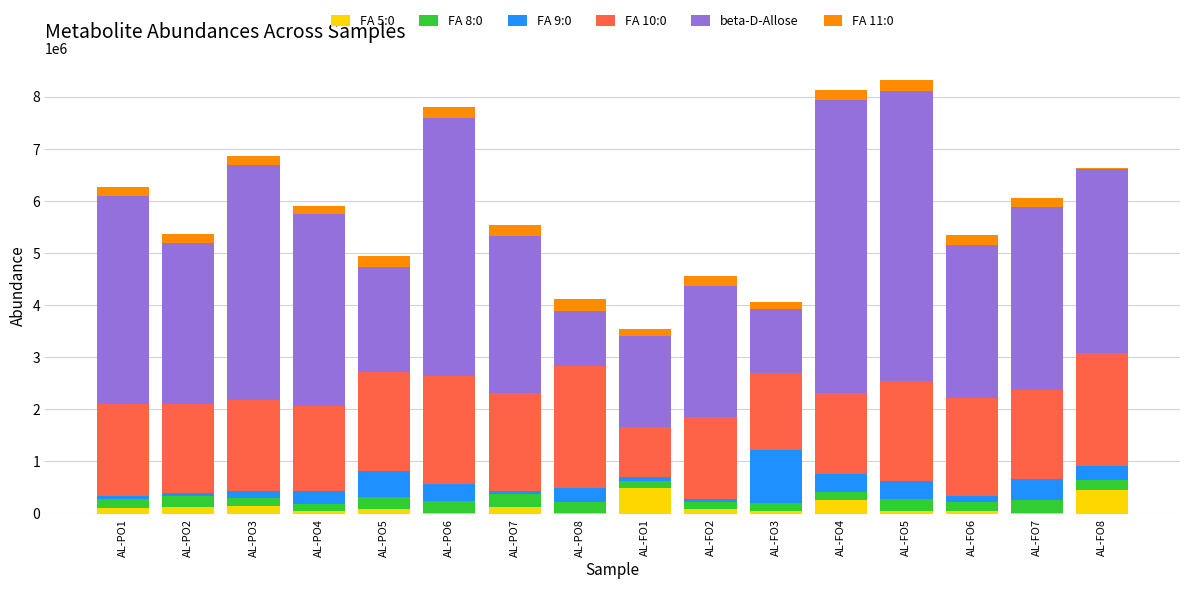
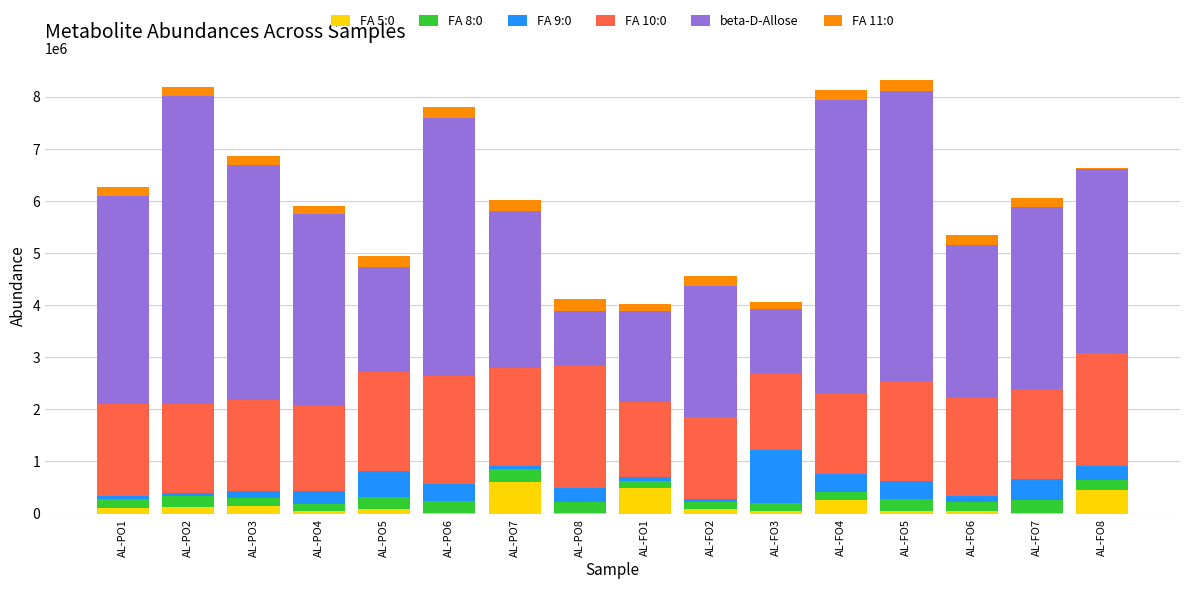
  {
    "FA 5:0": {
      "AL-PO1": 100000,
      "AL-PO2": 100000,
      "AL-PO3": 100000,
      "AL-PO4": 0,
      "AL-PO5": 100000,
-     "AL-PO7": 100000,
+     "AL-PO7": 600000,
      "AL-FO1": 500000,
      "AL-FO2": 100000,
      "AL-FO3": 100000,
      "AL-FO4": 300000,
      "AL-FO6": 100000,
      "AL-FO8": 500000
    },
    "FA 8:0": {
      "AL-PO1": 200000,
      "AL-PO2": 200000,
      "AL-PO3": 200000,
      "AL-PO4": 100000,
      "AL-PO5": 200000,
      "AL-PO6": 200000,
      "AL-PO7": 200000,
      "AL-PO8": 200000,
      "AL-FO1": 100000,
      "AL-FO2": 100000,
      "AL-FO3": 100000,
      "AL-FO4": 200000,
      "AL-FO5": 200000,
      "AL-FO6": 200000,
      "AL-FO7": 200000,
      "AL-FO8": 200000
    },
    "FA 9:0": {
      "AL-PO2": 100000,
      "AL-PO3": 100000,
      "AL-PO4": 200000,
      "AL-PO5": 500000,
      "AL-PO6": 300000,
      "AL-PO7": 100000,
      "AL-PO8": 300000,
      "AL-FO1": 100000,
      "AL-FO3": 1000000,
      "AL-FO4": 400000,
      "AL-FO5": 300000,
      "AL-FO6": 100000,
      "AL-FO7": 400000,
      "AL-FO8": 300000
    },
    "FA 10:0": {
      "AL-PO1": 1800000,
      "AL-PO2": 1700000,
      "AL-PO3": 1800000,
      "AL-PO4": 1600000,
      "AL-PO5": 1900000,
      "AL-PO6": 2100000,
      "AL-PO7": 1900000,
      "AL-PO8": 2400000,
-     "AL-FO1": 1000000,
+     "AL-FO1": 1400000,
      "AL-FO2": 1600000,
      "AL-FO3": 1500000,
      "AL-FO4": 1500000,
      "AL-FO5": 1900000,
      "AL-FO6": 1900000,
      "AL-FO7": 1700000,
      "AL-FO8": 2200000
    },
    "beta-D-Allose": {
      "AL-PO1": 4000000,
-     "AL-PO2": 3100000,
+     "AL-PO2": 5900000,
      "AL-PO3": 4500000,
      "AL-PO4": 3700000,
      "AL-PO5": 2000000,
      "AL-PO6": 5000000,
      "AL-PO7": 3000000,
      "AL-PO8": 1000000,
      "AL-FO1": 1800000,
      "AL-FO2": 2500000,
      "AL-FO3": 1200000,
      "AL-FO4": 5600000,
      "AL-FO5": 5600000,
      "AL-FO6": 2900000,
      "AL-FO7": 3500000,
      "AL-FO8": 3500000
    },
    "FA 11:0": {
      "AL-PO1": 200000,
      "AL-PO2": 200000,
      "AL-PO3": 200000,
      "AL-PO4": 200000,
      "AL-PO5": 200000,
      "AL-PO6": 200000,
      "AL-PO7": 200000,
      "AL-PO8": 200000,
      "AL-FO1": 100000,
      "AL-FO2": 200000,
      "AL-FO3": 100000,
      "AL-FO4": 200000,
      "AL-FO5": 200000,
      "AL-FO6": 200000,
      "AL-FO7": 200000
    }
  }
